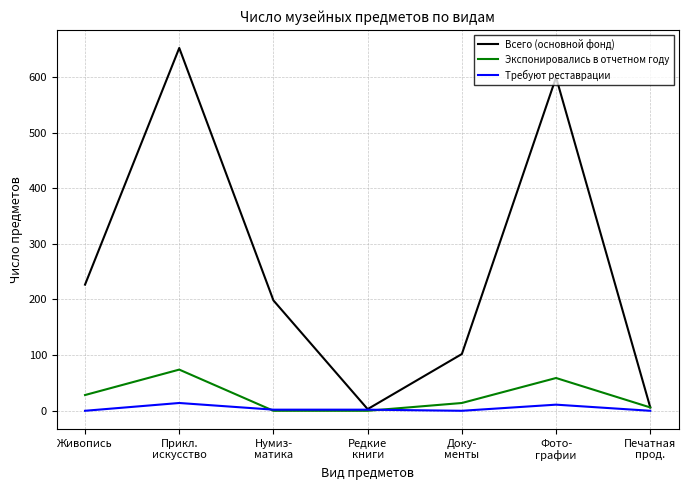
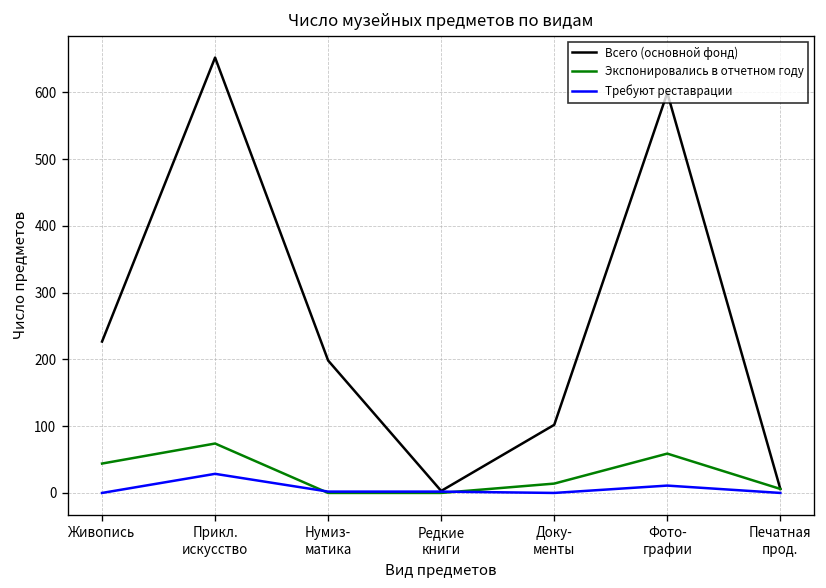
  {
    "Всего (основной фонд)": {
      "Живопись": 230,
      "Прикл. искусство": 650,
      "Нумиз- матика": 200,
      "Доку- менты": 100
    },
    "Экспонировались в отчетном году": {
-     "Живопись": 30,
+     "Живопись": 40,
      "Прикл. искусство": 70,
      "Доку- менты": 10,
      "Фото- графии": 60
    },
    "Требуют реставрации": {
      "Живопись": 0,
-     "Прикл. искусство": 10,
+     "Прикл. искусство": 30,
      "Доку- менты": 0,
      "Фото- графии": 10,
      "Печатная прод.": 0
    }
  }
